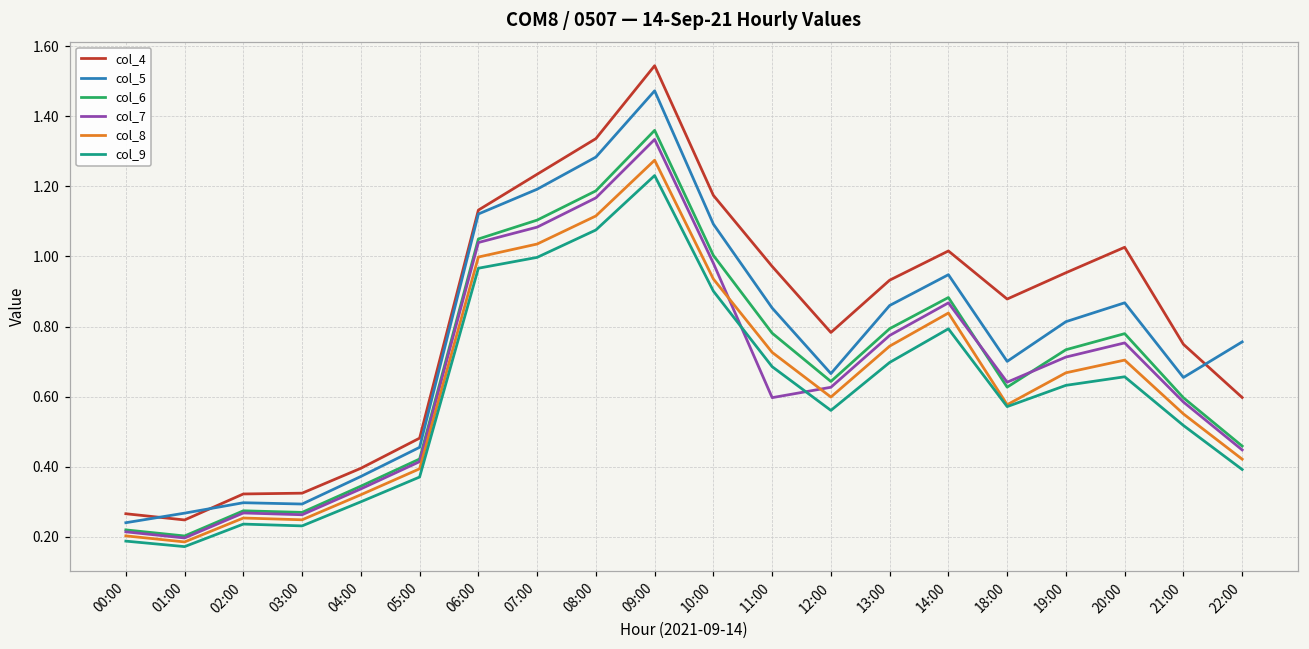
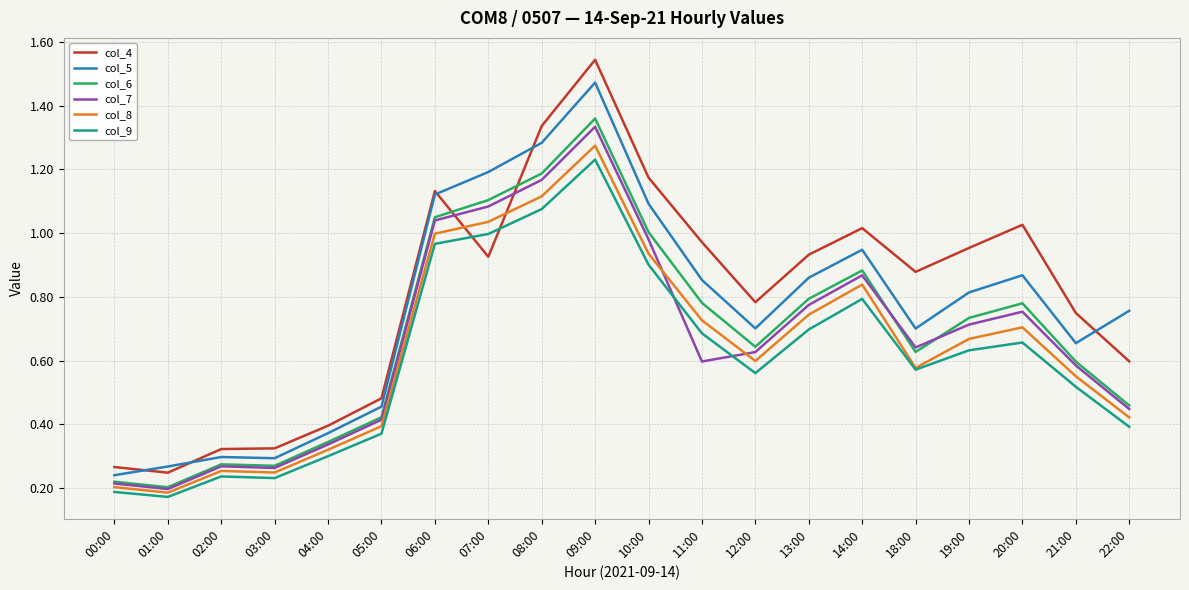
  {
    "col_4": {
      "00:00": 0.27,
      "01:00": 0.25,
      "02:00": 0.32,
      "03:00": 0.32,
      "04:00": 0.40,
      "05:00": 0.48,
      "06:00": 1.13,
-     "07:00": 1.23,
+     "07:00": 0.93,
      "08:00": 1.34,
      "09:00": 1.54,
      "10:00": 1.17,
      "11:00": 0.97,
      "12:00": 0.78,
      "13:00": 0.93,
      "14:00": 1.02,
      "18:00": 0.88,
      "19:00": 0.95,
      "20:00": 1.03,
      "21:00": 0.75,
      "22:00": 0.60
    },
    "col_5": {
      "00:00": 0.24,
      "01:00": 0.27,
      "02:00": 0.30,
      "03:00": 0.29,
      "04:00": 0.37,
      "05:00": 0.46,
      "06:00": 1.12,
      "07:00": 1.19,
      "08:00": 1.28,
      "09:00": 1.47,
      "10:00": 1.09,
      "11:00": 0.85,
-     "12:00": 0.67,
+     "12:00": 0.70,
      "13:00": 0.86,
      "14:00": 0.95,
      "18:00": 0.70,
      "19:00": 0.81,
      "20:00": 0.87,
      "21:00": 0.65,
      "22:00": 0.76
    },
    "col_7": {
      "06:00": 1.04,
      "07:00": 1.08,
      "08:00": 1.17,
      "09:00": 1.33,
      "10:00": 0.98,
      "11:00": 0.60,
      "12:00": 0.63,
      "13:00": 0.77,
      "14:00": 0.87,
      "18:00": 0.64,
      "19:00": 0.71,
      "20:00": 0.75,
      "21:00": 0.58,
      "22:00": 0.45
    },
    "col_8": {
      "00:00": 0.20,
      "01:00": 0.19,
      "02:00": 0.25,
      "03:00": 0.25,
      "04:00": 0.32,
      "05:00": 0.39,
      "06:00": 1.00,
      "07:00": 1.04,
      "08:00": 1.12,
      "09:00": 1.27,
      "10:00": 0.94,
      "11:00": 0.73,
      "12:00": 0.60,
      "13:00": 0.74,
      "14:00": 0.84,
      "19:00": 0.67,
      "20:00": 0.70,
      "21:00": 0.55,
      "22:00": 0.42
    }
  }
